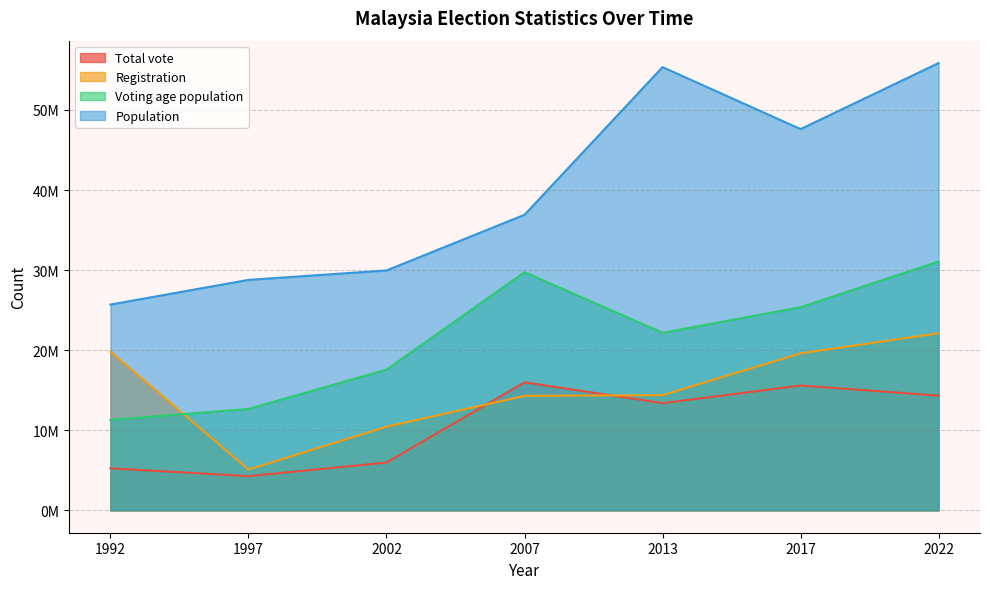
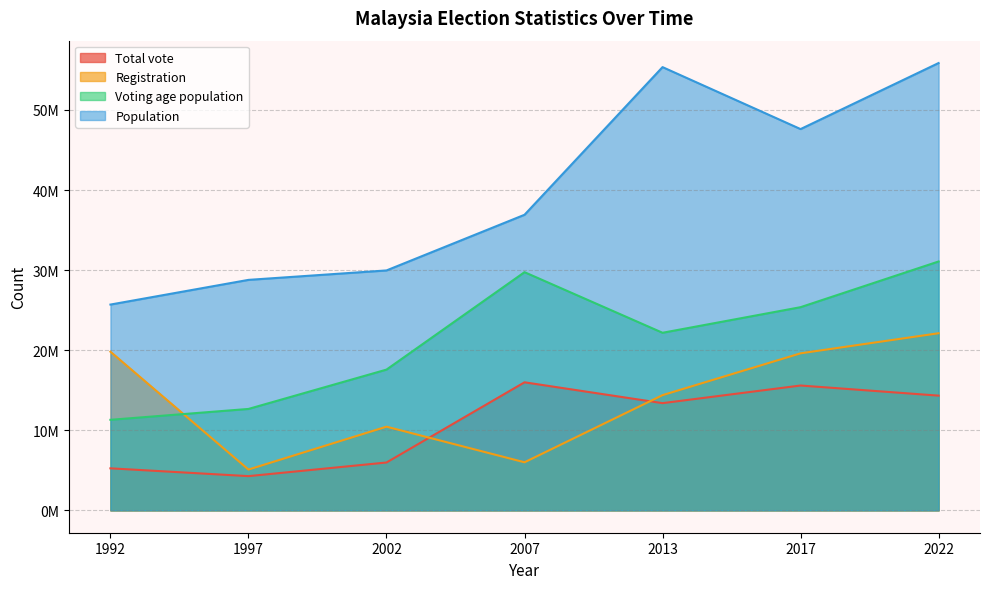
  {
    "Total vote": {
      "1992": 5000000,
      "1997": 4000000,
      "2002": 6000000,
      "2007": 16000000,
      "2013": 13000000,
      "2017": 16000000,
      "2022": 14000000
    },
    "Registration": {
      "1992": 20000000,
      "1997": 5000000,
      "2002": 10000000,
-     "2007": 14000000,
+     "2007": 6000000,
      "2013": 14000000,
      "2017": 20000000,
      "2022": 22000000
    },
    "Voting age population": {
      "1992": 11000000,
      "1997": 13000000,
      "2002": 18000000,
      "2007": 30000000,
      "2013": 22000000,
      "2017": 25000000,
      "2022": 31000000
    },
    "Population": {
      "1992": 26000000,
      "1997": 29000000,
      "2002": 30000000,
      "2007": 37000000,
      "2013": 55000000,
      "2017": 48000000,
      "2022": 56000000
    }
  }
